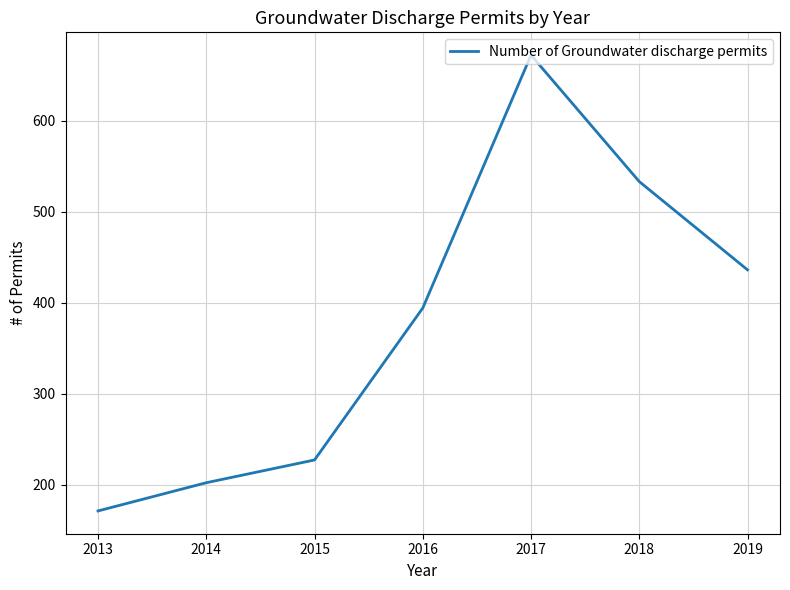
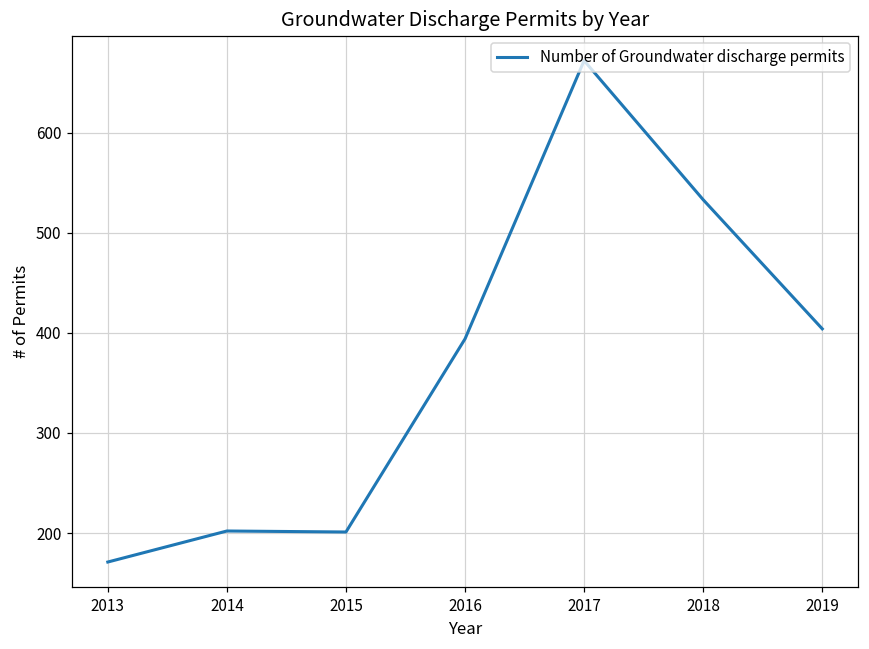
  {
    "2013": 170,
    "2014": 200,
-   "2015": 230,
+   "2015": 200,
    "2016": 390,
    "2018": 530,
-   "2019": 440
+   "2019": 400
  }
